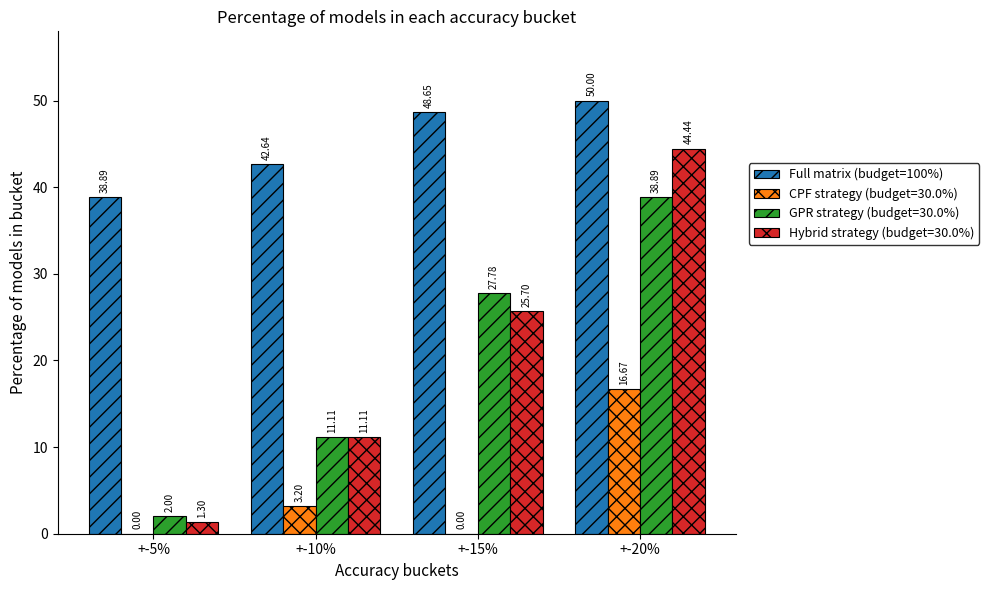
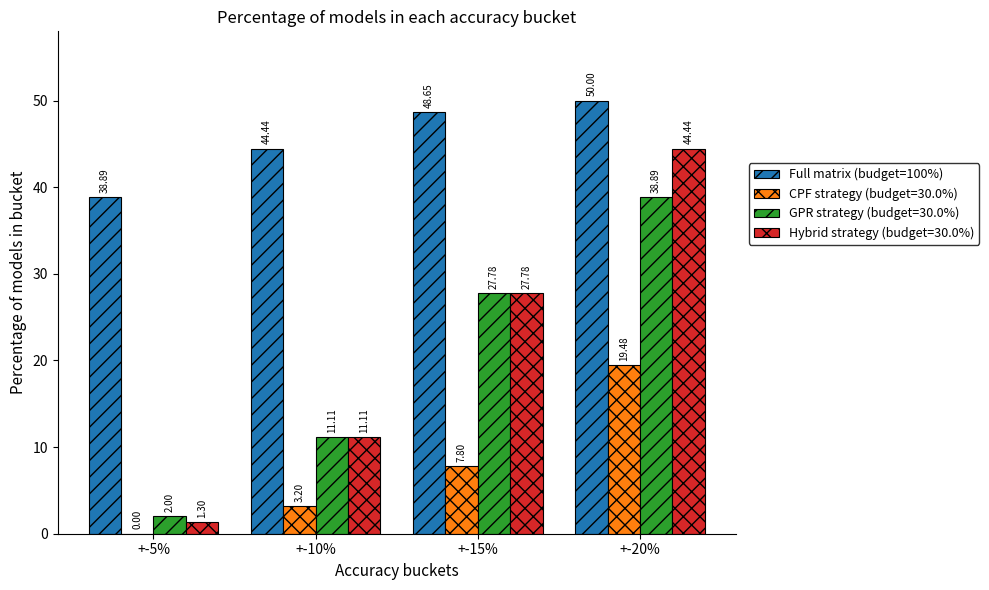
  {
    "Full matrix (budget=100%)": {
      "+-5%": 38.89,
-     "+-10%": 42.64,
+     "+-10%": 44.44,
      "+-15%": 48.65,
      "+-20%": 50.00
    },
    "CPF strategy (budget=30.0%)": {
      "+-5%": 0.00,
      "+-10%": 3.20,
-     "+-15%": 0.00,
-     "+-20%": 16.67
+     "+-15%": 7.80,
+     "+-20%": 19.48
    },
    "GPR strategy (budget=30.0%)": {
      "+-5%": 2.00,
      "+-10%": 11.11,
      "+-15%": 27.78,
      "+-20%": 38.89
    },
    "Hybrid strategy (budget=30.0%)": {
      "+-5%": 1.30,
      "+-10%": 11.11,
-     "+-15%": 25.70,
+     "+-15%": 27.78,
      "+-20%": 44.44
    }
  }
